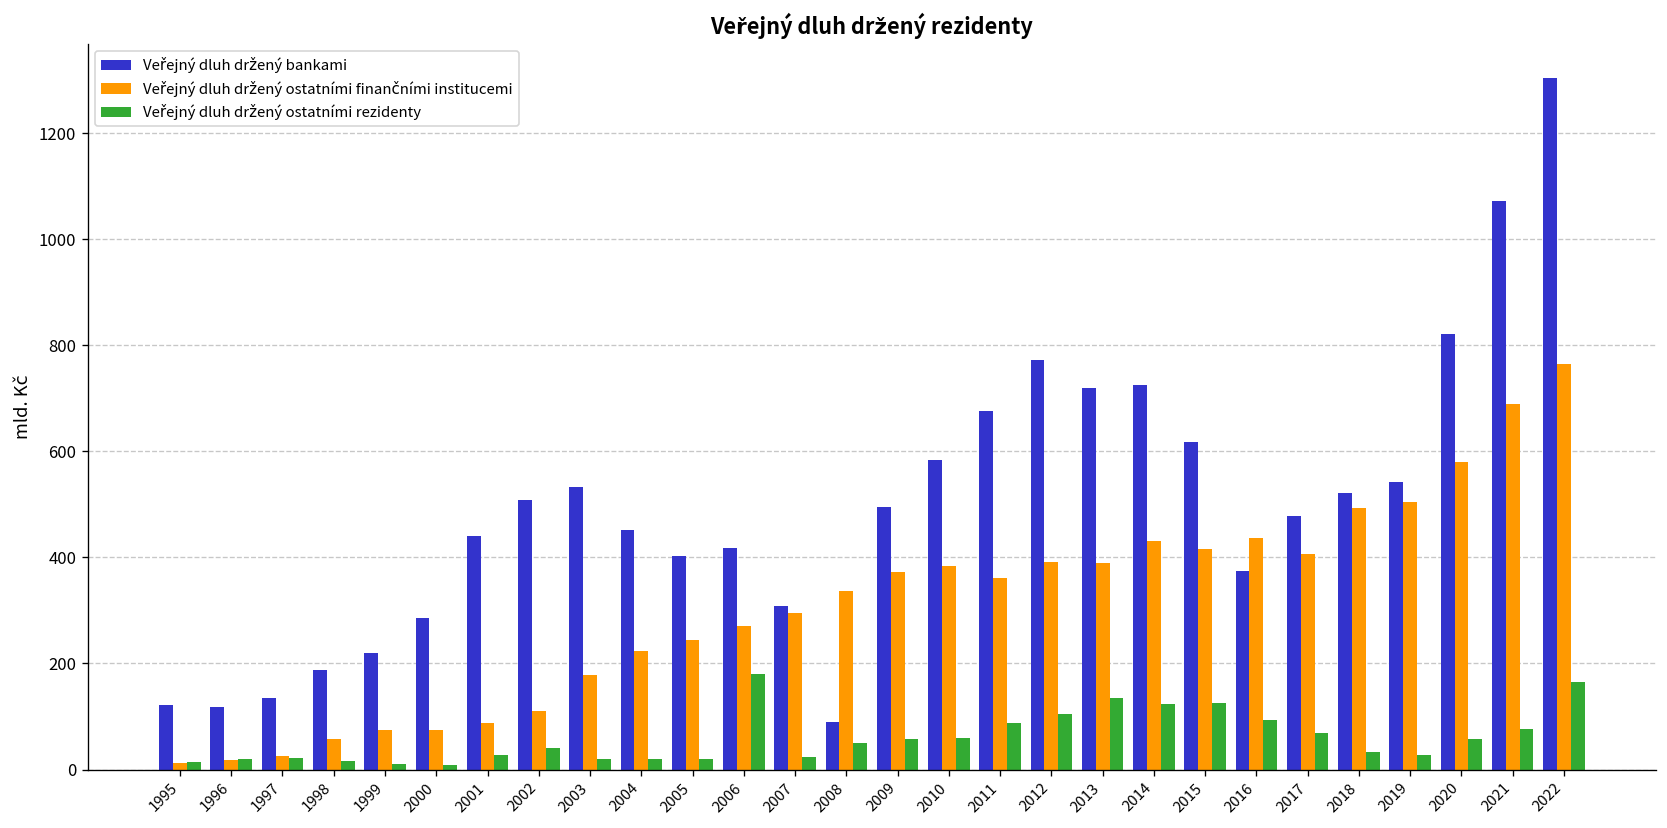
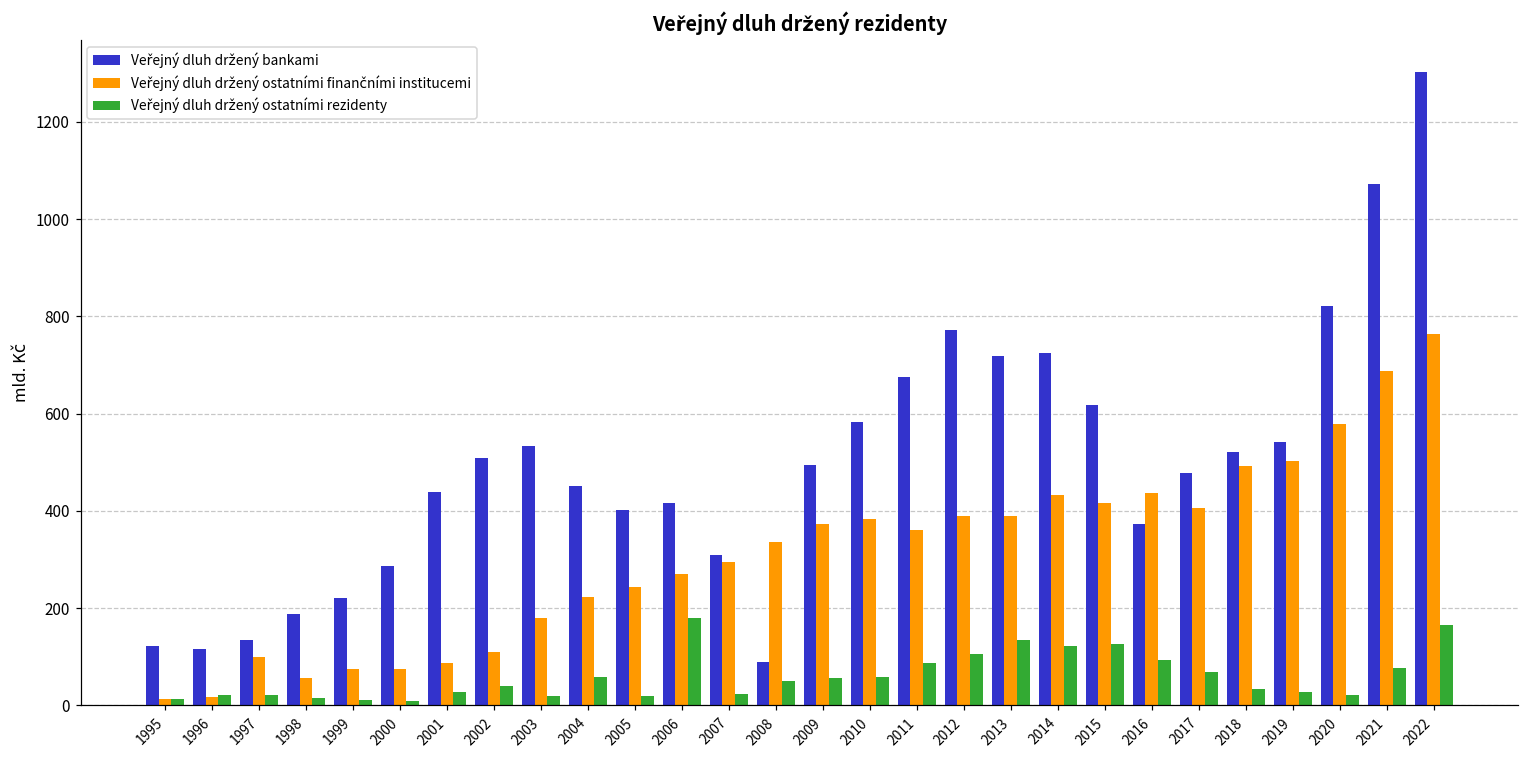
  {
    "Veřejný dluh držený bankami": {
      "1995": 120,
      "1996": 120,
      "1997": 130,
      "1998": 190,
      "1999": 220,
      "2000": 290,
      "2001": 440,
      "2002": 510,
      "2003": 530,
      "2004": 450,
      "2005": 400,
      "2006": 420,
      "2007": 310,
      "2008": 90,
      "2009": 490,
      "2010": 580,
      "2011": 680,
      "2012": 770,
      "2013": 720,
      "2014": 730,
      "2015": 620,
      "2016": 370,
      "2017": 480,
      "2018": 520,
      "2019": 540,
      "2020": 820,
      "2021": 1070,
      "2022": 1300
    },
    "Veřejný dluh držený ostatními finančními institucemi": {
      "1995": 10,
      "1996": 20,
-     "1997": 20,
+     "1997": 100,
      "1998": 60,
      "1999": 70,
      "2000": 70,
      "2001": 90,
      "2002": 110,
      "2003": 180,
      "2004": 220,
      "2005": 240,
      "2006": 270,
      "2007": 290,
      "2008": 340,
      "2009": 370,
      "2010": 380,
      "2011": 360,
      "2012": 390,
      "2013": 390,
      "2014": 430,
      "2015": 420,
      "2016": 440,
      "2017": 410,
      "2018": 490,
      "2019": 500,
      "2020": 580,
      "2021": 690,
      "2022": 760
    },
    "Veřejný dluh držený ostatními rezidenty": {
      "1995": 10,
      "1996": 20,
      "1997": 20,
      "1998": 20,
      "1999": 10,
      "2000": 10,
      "2001": 30,
      "2002": 40,
      "2003": 20,
-     "2004": 20,
+     "2004": 60,
      "2005": 20,
      "2006": 180,
      "2007": 20,
      "2008": 50,
      "2009": 60,
      "2010": 60,
      "2011": 90,
      "2012": 110,
      "2013": 130,
      "2014": 120,
      "2015": 130,
      "2016": 90,
      "2017": 70,
      "2018": 30,
      "2019": 30,
-     "2020": 60,
+     "2020": 20,
      "2021": 80,
      "2022": 160
    }
  }
